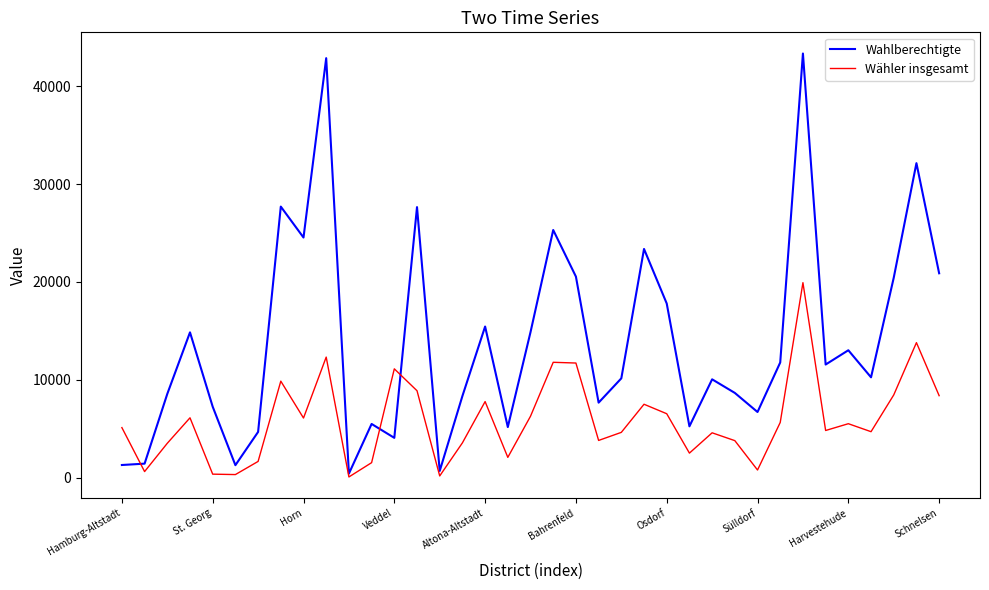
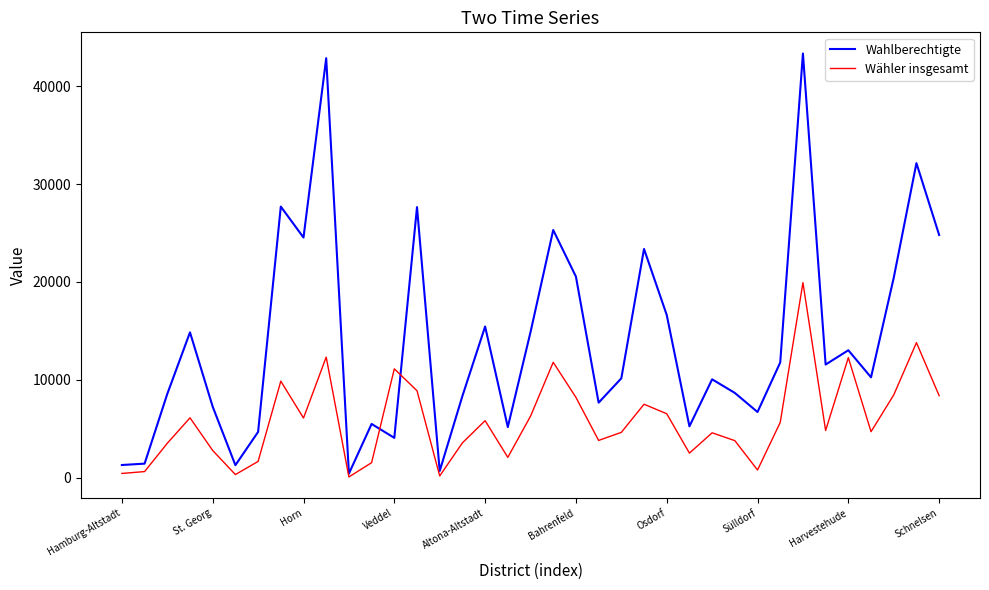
  {
    "Wahlberechtigte": {
      "Hamburg-Altstadt": 1000,
      "St. Georg": 7000,
      "Horn": 25000,
      "Veddel": 4000,
      "Altona-Altstadt": 15000,
      "Bahrenfeld": 21000,
-     "Osdorf": 18000,
+     "Osdorf": 17000,
      "Sülldorf": 7000,
      "Harvestehude": 13000,
-     "Schnelsen": 21000
+     "Schnelsen": 25000
    },
    "Wähler insgesamt": {
-     "Hamburg-Altstadt": 5000,
-     "St. Georg": 0,
+     "Hamburg-Altstadt": 0,
+     "St. Georg": 3000,
      "Horn": 6000,
      "Veddel": 11000,
-     "Altona-Altstadt": 8000,
-     "Bahrenfeld": 12000,
+     "Altona-Altstadt": 6000,
+     "Bahrenfeld": 8000,
      "Osdorf": 7000,
      "Sülldorf": 1000,
-     "Harvestehude": 6000,
+     "Harvestehude": 12000,
      "Schnelsen": 8000
    }
  }
